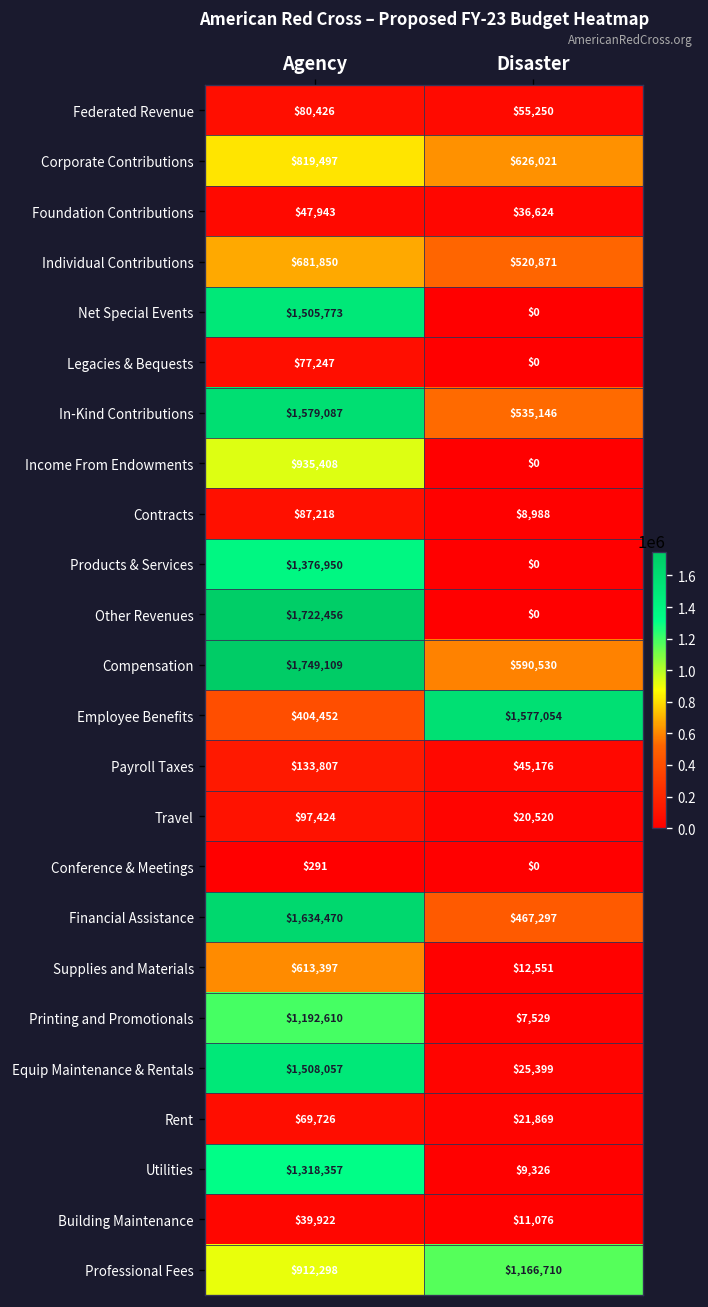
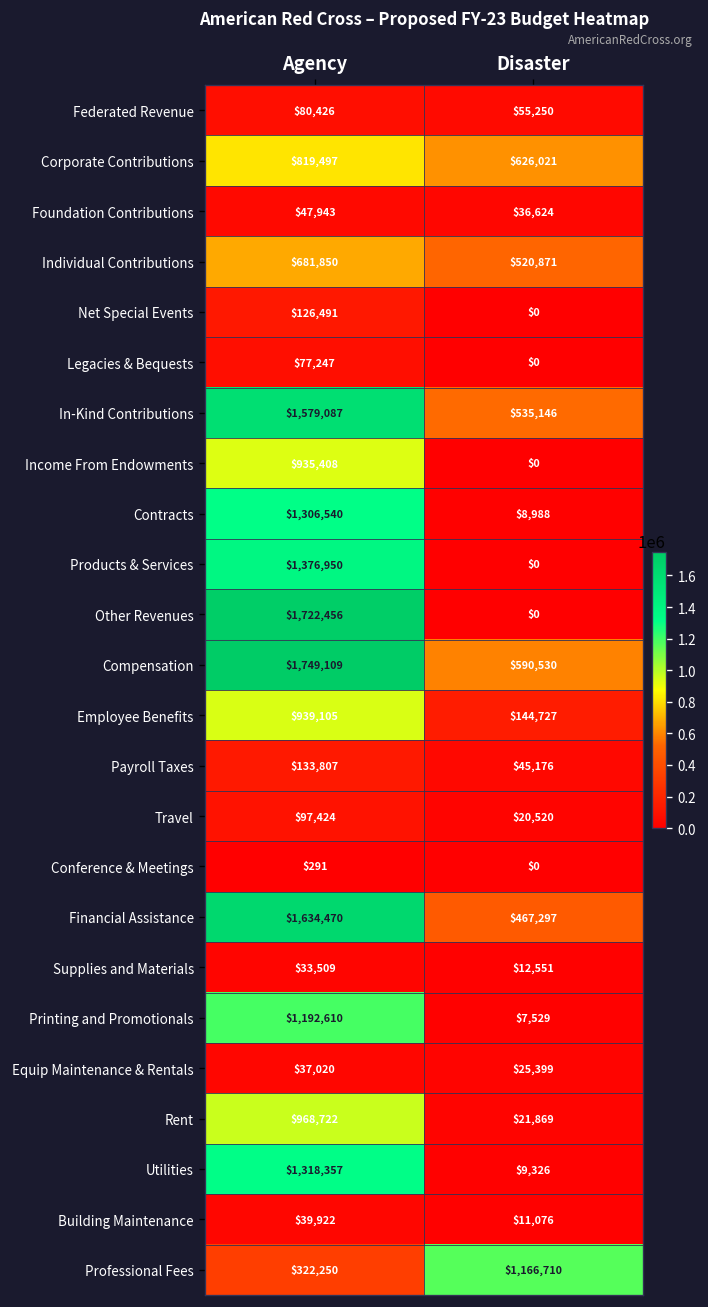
  {
    "Federated Revenue": {
      "Agency": "$80,426",
      "Disaster": "$55,250"
    },
    "Corporate Contributions": {
      "Agency": "$819,497",
      "Disaster": "$626,021"
    },
    "Foundation Contributions": {
      "Agency": "$47,943",
      "Disaster": "$36,624"
    },
    "Individual Contributions": {
      "Agency": "$681,850",
      "Disaster": "$520,871"
    },
    "Net Special Events": {
-     "Agency": "$1,505,773",
+     "Agency": "$126,491",
      "Disaster": "$0"
    },
    "Legacies & Bequests": {
      "Agency": "$77,247",
      "Disaster": "$0"
    },
    "In-Kind Contributions": {
      "Agency": "$1,579,087",
      "Disaster": "$535,146"
    },
    "Income From Endowments": {
      "Agency": "$935,408",
      "Disaster": "$0"
    },
    "Contracts": {
-     "Agency": "$87,218",
+     "Agency": "$1,306,540",
      "Disaster": "$8,988"
    },
    "Products & Services": {
      "Agency": "$1,376,950",
      "Disaster": "$0"
    },
    "Other Revenues": {
      "Agency": "$1,722,456",
      "Disaster": "$0"
    },
    "Compensation": {
      "Agency": "$1,749,109",
      "Disaster": "$590,530"
    },
    "Employee Benefits": {
-     "Agency": "$404,452",
-     "Disaster": "$1,577,054"
+     "Agency": "$939,105",
+     "Disaster": "$144,727"
    },
    "Payroll Taxes": {
      "Agency": "$133,807",
      "Disaster": "$45,176"
    },
    "Travel": {
      "Agency": "$97,424",
      "Disaster": "$20,520"
    },
    "Conference & Meetings": {
      "Agency": "$291",
      "Disaster": "$0"
    },
    "Financial Assistance": {
      "Agency": "$1,634,470",
      "Disaster": "$467,297"
    },
    "Supplies and Materials": {
-     "Agency": "$613,397",
+     "Agency": "$33,509",
      "Disaster": "$12,551"
    },
    "Printing and Promotionals": {
      "Agency": "$1,192,610",
      "Disaster": "$7,529"
    },
    "Equip Maintenance & Rentals": {
-     "Agency": "$1,508,057",
+     "Agency": "$37,020",
      "Disaster": "$25,399"
    },
    "Rent": {
-     "Agency": "$69,726",
+     "Agency": "$968,722",
      "Disaster": "$21,869"
    },
    "Utilities": {
      "Agency": "$1,318,357",
      "Disaster": "$9,326"
    },
    "Building Maintenance": {
      "Agency": "$39,922",
      "Disaster": "$11,076"
    },
    "Professional Fees": {
-     "Agency": "$912,298",
+     "Agency": "$322,250",
      "Disaster": "$1,166,710"
    }
  }
